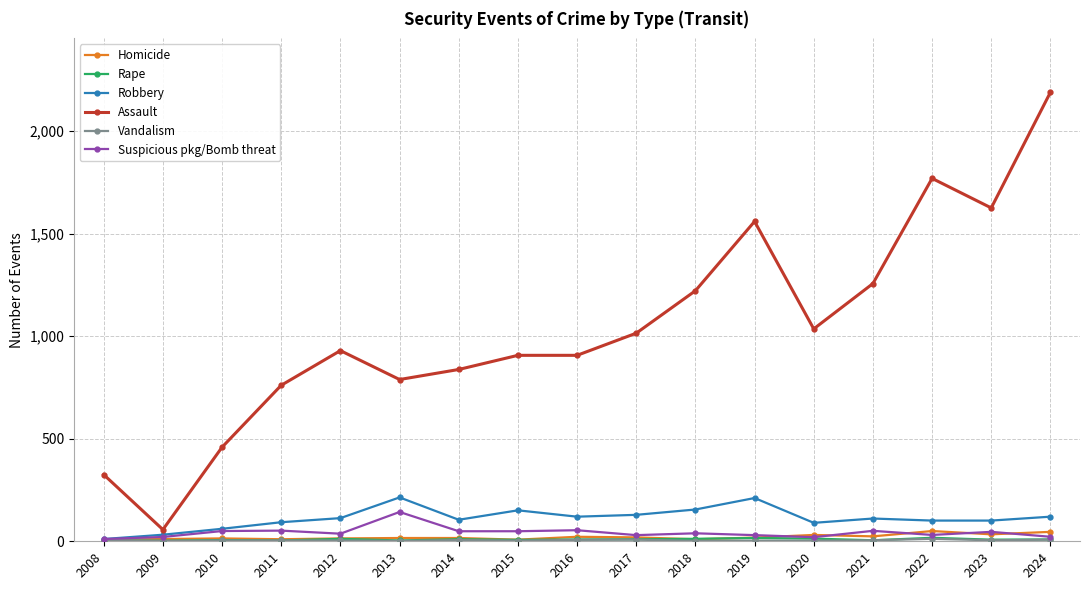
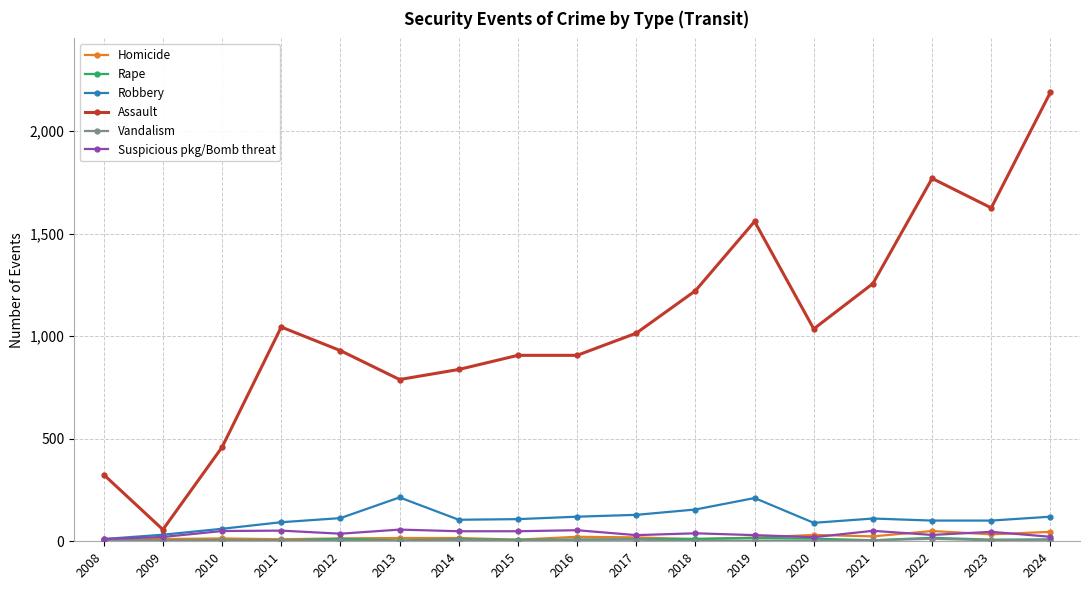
  {
    "Homicide": {
      "2016": "20",
      "2021": "20",
      "2022": "50",
      "2024": "50"
    },
    "Robbery": {
      "2011": "90",
      "2012": "110",
      "2013": "210",
      "2014": "110",
-     "2015": "150",
+     "2015": "110",
      "2016": "120",
      "2017": "130",
      "2018": "160",
      "2019": "210",
      "2020": "90",
      "2021": "110",
      "2022": "100",
      "2023": "100",
      "2024": "120"
    },
    "Assault": {
      "2008": "330",
      "2009": "60",
      "2010": "460",
-     "2011": "760",
+     "2011": "1,050",
      "2012": "930",
      "2013": "790",
      "2014": "840",
      "2015": "910",
      "2016": "910",
      "2017": "1,020",
      "2018": "1,220",
      "2019": "1,560",
      "2020": "1,040",
      "2021": "1,260",
      "2022": "1,770",
      "2023": "1,630",
      "2024": "2,190"
    },
    "Vandalism": {
      "2019": "0"
    },
    "Suspicious pkg/Bomb threat": {
      "2011": "50",
      "2012": "40",
-     "2013": "140",
+     "2013": "60",
      "2014": "50",
      "2015": "50",
      "2016": "50",
      "2018": "40",
      "2021": "50",
      "2022": "30",
      "2024": "20"
    }
  }
